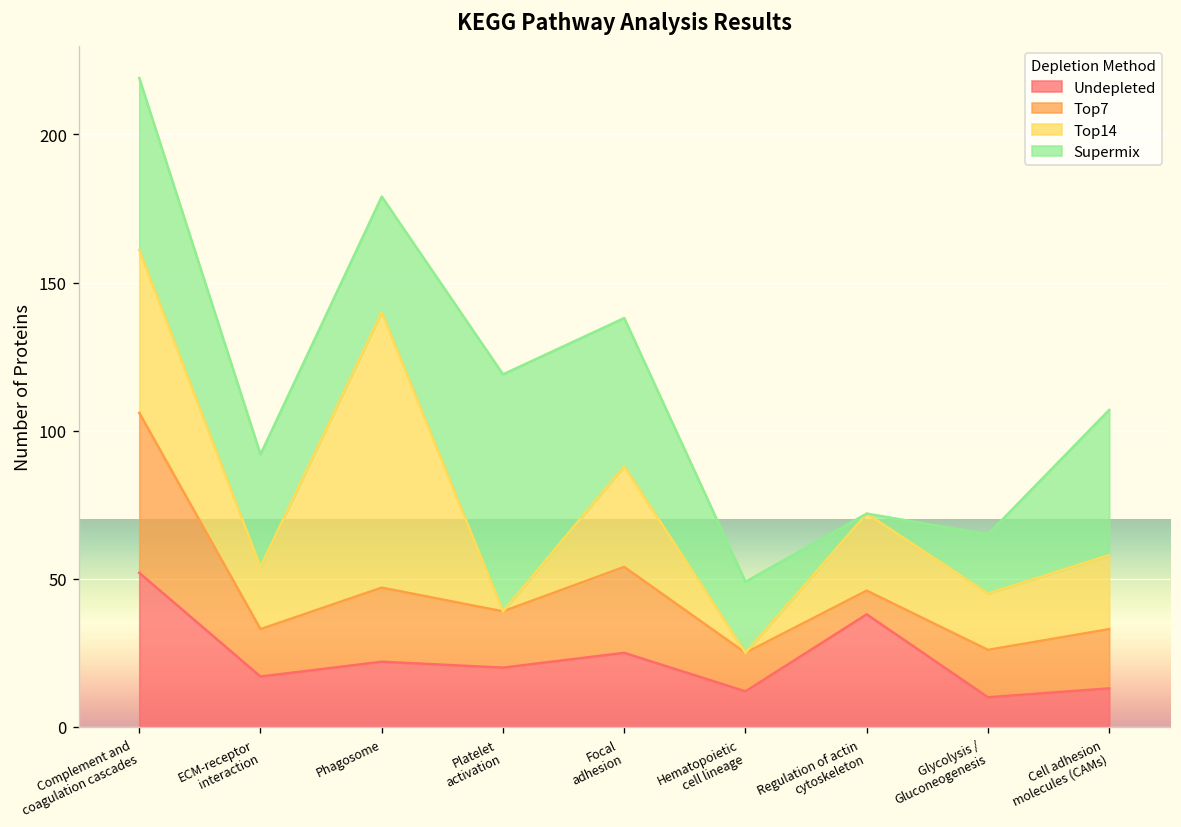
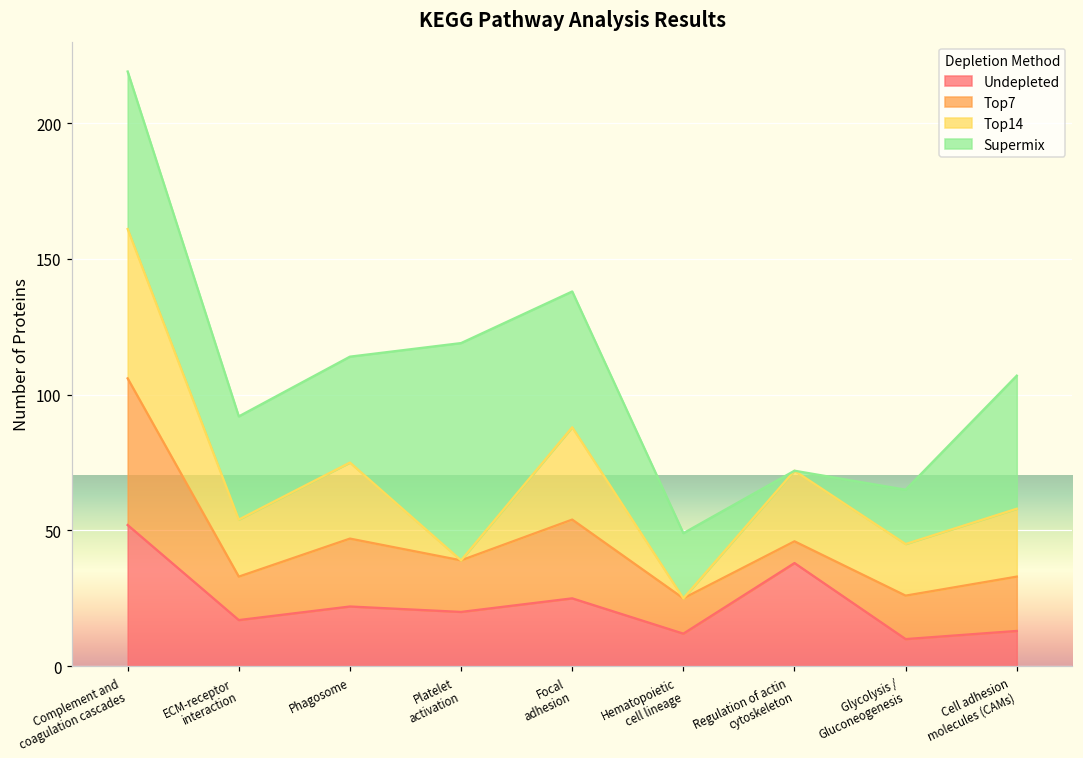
  {
    "Undepleted": {
      "Complement and coagulation cascades": 52,
      "ECM-receptor interaction": 17,
      "Phagosome": 22,
      "Platelet activation": 20,
      "Focal adhesion": 25,
      "Hematopoietic cell lineage": 12,
      "Regulation of actin cytoskeleton": 38,
      "Glycolysis / Gluconeogenesis": 10,
      "Cell adhesion molecules (CAMs)": 13
    },
    "Top7": {
      "Complement and coagulation cascades": 54,
      "ECM-receptor interaction": 16,
      "Phagosome": 25,
      "Focal adhesion": 29,
      "Regulation of actin cytoskeleton": 8,
      "Glycolysis / Gluconeogenesis": 16,
      "Cell adhesion molecules (CAMs)": 20
    },
    "Top14": {
      "Complement and coagulation cascades": 55,
      "ECM-receptor interaction": 21,
-     "Phagosome": 93,
+     "Phagosome": 28,
      "Focal adhesion": 34,
      "Glycolysis / Gluconeogenesis": 19,
      "Cell adhesion molecules (CAMs)": 25
    },
    "Supermix": {
      "Complement and coagulation cascades": 58,
      "ECM-receptor interaction": 38,
      "Phagosome": 39,
      "Platelet activation": 80,
      "Focal adhesion": 50,
      "Hematopoietic cell lineage": 24,
      "Glycolysis / Gluconeogenesis": 20,
      "Cell adhesion molecules (CAMs)": 49
    }
  }
